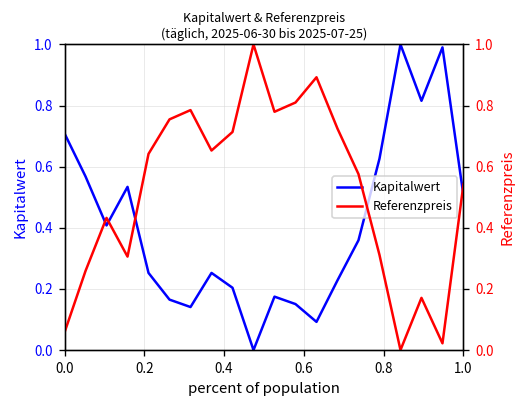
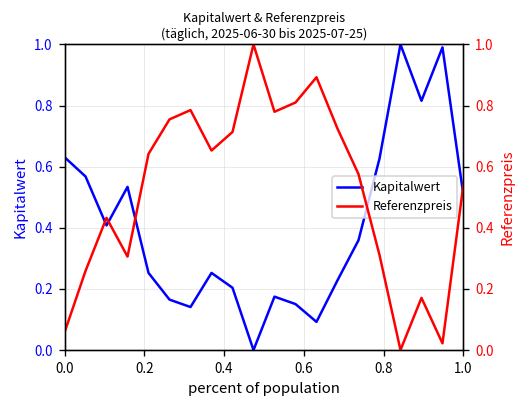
  {
    "Kapitalwert": {
-     "0.0": 0.71,
+     "0.0": 0.63,
      "1.0": 0.50
    },
    "Referenzpreis": {
      "0.0": 0.06,
      "1.0": 0.54
    }
  }
